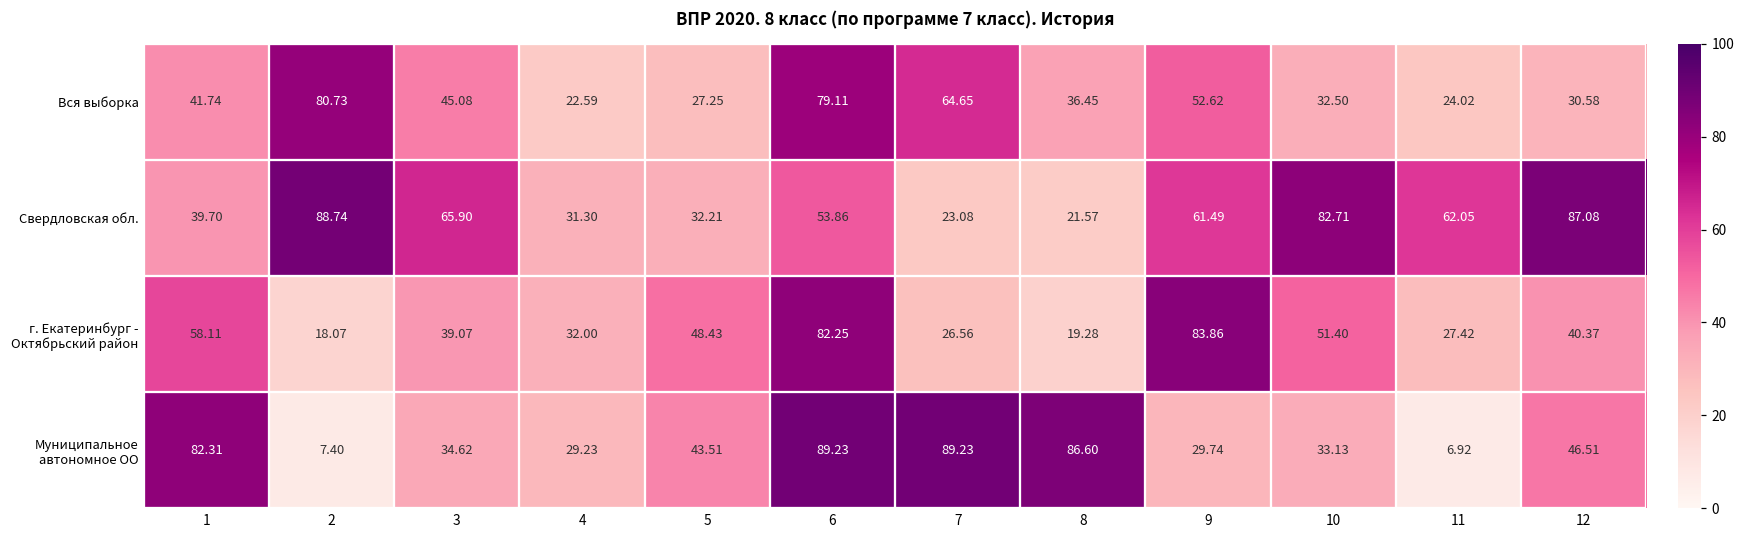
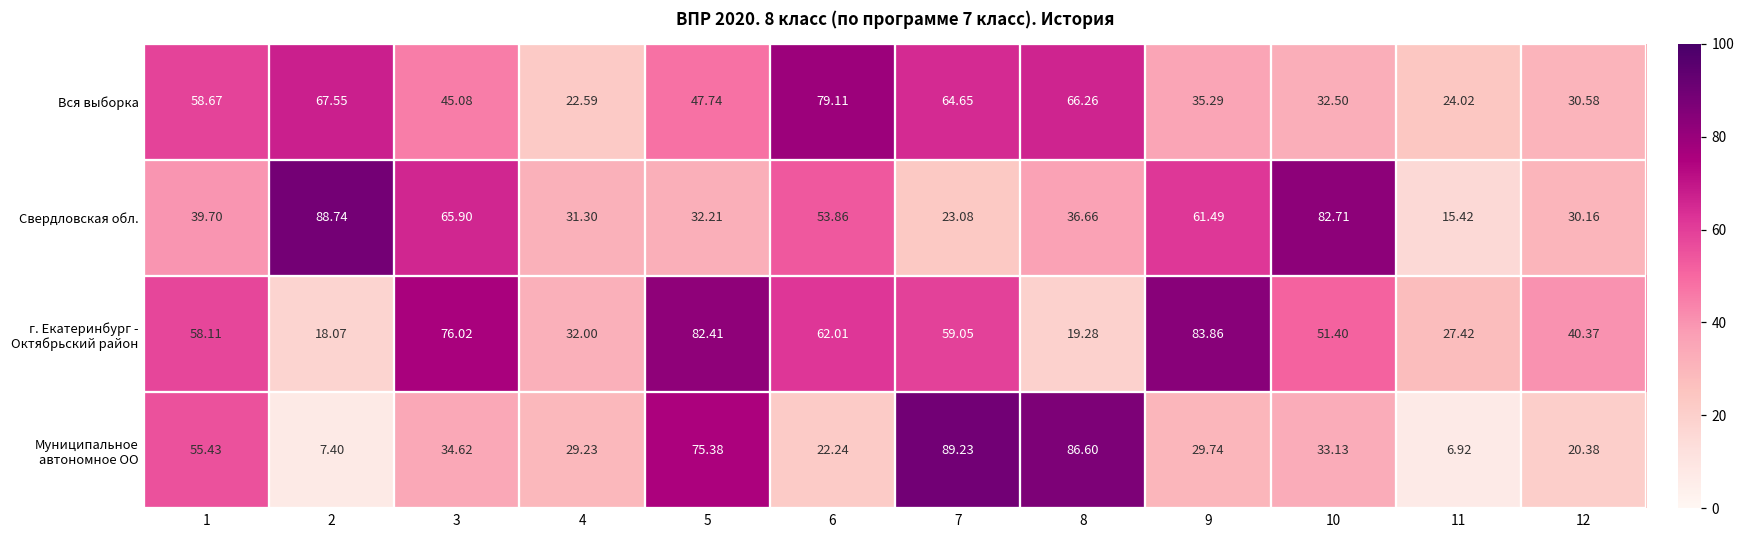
  {
    "Вся выборка": {
-     "1": 41.74,
-     "2": 80.73,
+     "1": 58.67,
+     "2": 67.55,
      "3": 45.08,
      "4": 22.59,
-     "5": 27.25,
+     "5": 47.74,
      "6": 79.11,
      "7": 64.65,
-     "8": 36.45,
-     "9": 52.62,
+     "8": 66.26,
+     "9": 35.29,
      "10": 32.50,
      "11": 24.02,
      "12": 30.58
    },
    "Свердловская обл.": {
      "1": 39.70,
      "2": 88.74,
      "3": 65.90,
      "4": 31.30,
      "5": 32.21,
      "6": 53.86,
      "7": 23.08,
-     "8": 21.57,
+     "8": 36.66,
      "9": 61.49,
      "10": 82.71,
-     "11": 62.05,
-     "12": 87.08
+     "11": 15.42,
+     "12": 30.16
    },
    "г. Екатеринбург - Октябрьский район": {
      "1": 58.11,
      "2": 18.07,
-     "3": 39.07,
+     "3": 76.02,
      "4": 32.00,
-     "5": 48.43,
-     "6": 82.25,
-     "7": 26.56,
+     "5": 82.41,
+     "6": 62.01,
+     "7": 59.05,
      "8": 19.28,
      "9": 83.86,
      "10": 51.40,
      "11": 27.42,
      "12": 40.37
    },
    "Муниципальное автономное ОО": {
-     "1": 82.31,
+     "1": 55.43,
      "2": 7.40,
      "3": 34.62,
      "4": 29.23,
-     "5": 43.51,
-     "6": 89.23,
+     "5": 75.38,
+     "6": 22.24,
      "7": 89.23,
      "8": 86.60,
      "9": 29.74,
      "10": 33.13,
      "11": 6.92,
-     "12": 46.51
+     "12": 20.38
    }
  }
